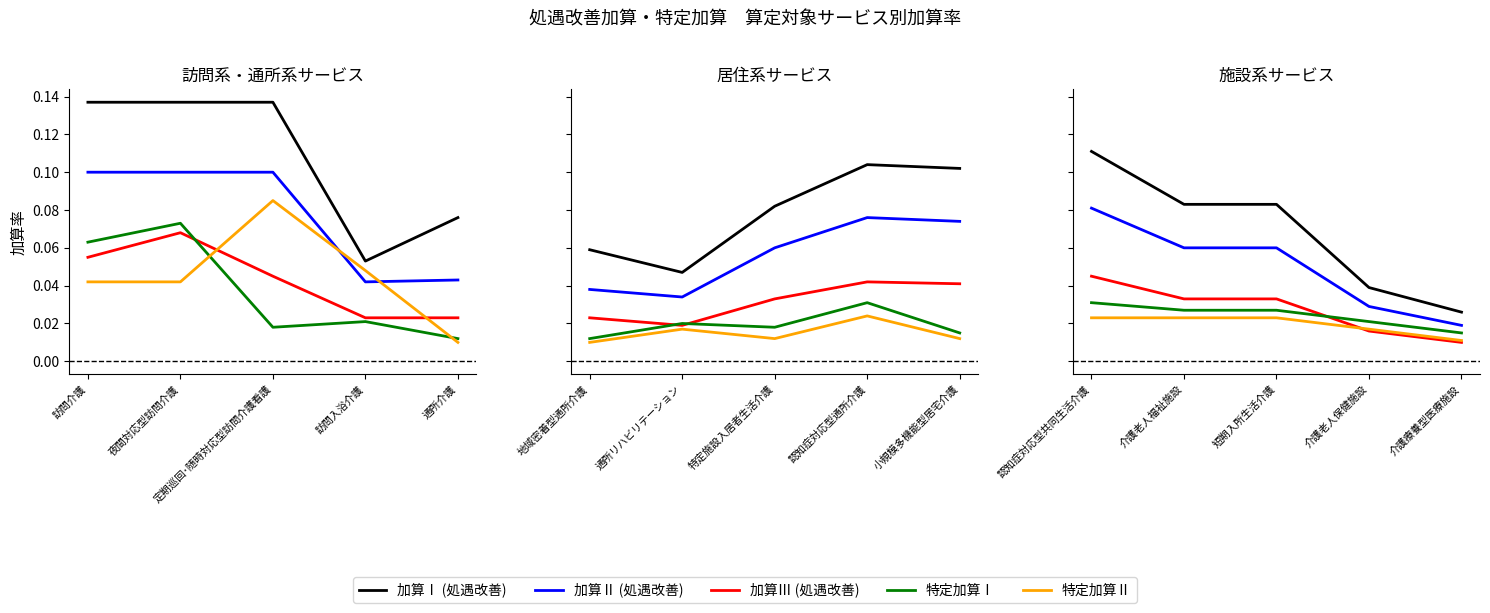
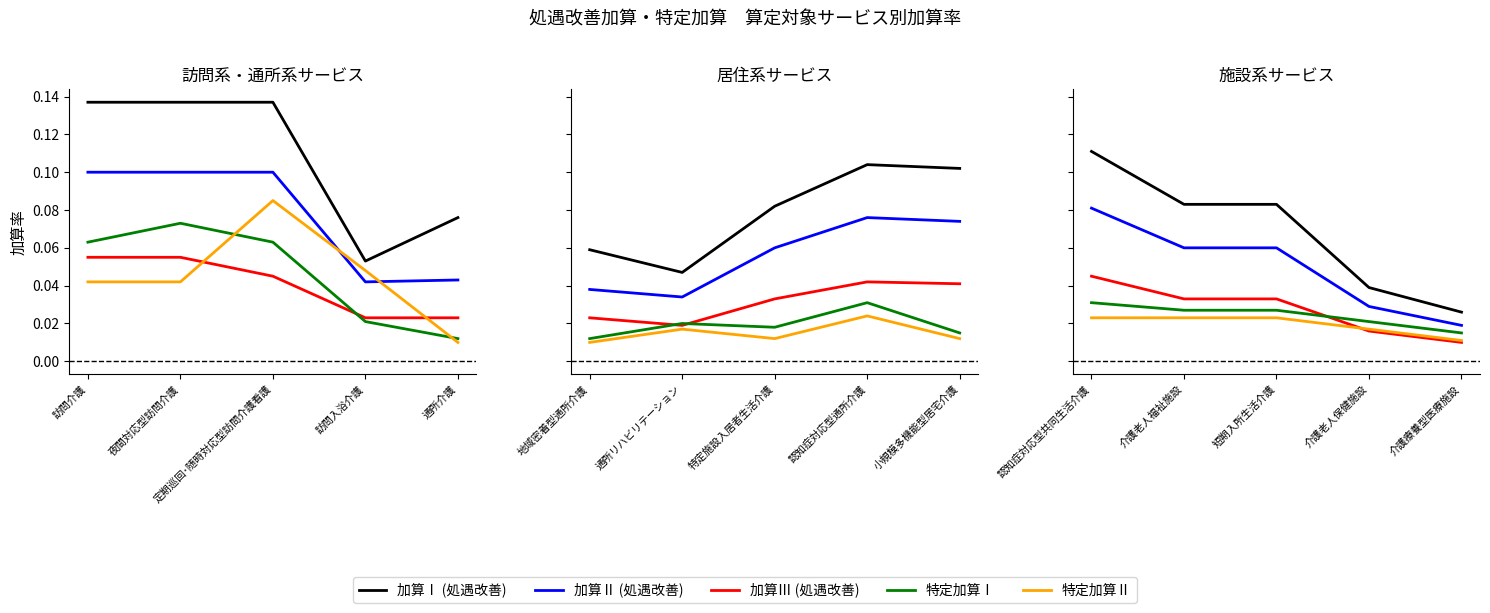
  {
    "訪問系・通所系サービス": {
      "加算Ⅰ (処遇改善)": {
        "訪問介護": 0.137,
        "夜間対応型訪問介護": 0.137,
        "定期巡回･随時対応型訪問介護看護": 0.137,
        "訪問入浴介護": 0.053,
        "通所介護": 0.076
      },
      "加算Ⅱ (処遇改善)": {
        "訪問介護": 0.100,
        "夜間対応型訪問介護": 0.100,
        "定期巡回･随時対応型訪問介護看護": 0.100,
        "訪問入浴介護": 0.042,
        "通所介護": 0.043
      },
      "加算Ⅲ (処遇改善)": {
        "訪問介護": 0.055,
-       "夜間対応型訪問介護": 0.068,
+       "夜間対応型訪問介護": 0.055,
        "定期巡回･随時対応型訪問介護看護": 0.045,
        "訪問入浴介護": 0.023,
        "通所介護": 0.023
      },
      "特定加算Ⅰ": {
        "訪問介護": 0.063,
        "夜間対応型訪問介護": 0.073,
-       "定期巡回･随時対応型訪問介護看護": 0.018,
+       "定期巡回･随時対応型訪問介護看護": 0.063,
        "訪問入浴介護": 0.021,
        "通所介護": 0.012
      },
      "特定加算Ⅱ": {
        "訪問介護": 0.042,
        "夜間対応型訪問介護": 0.042,
        "定期巡回･随時対応型訪問介護看護": 0.085,
        "訪問入浴介護": 0.048,
        "通所介護": 0.010
      }
    }
  }
